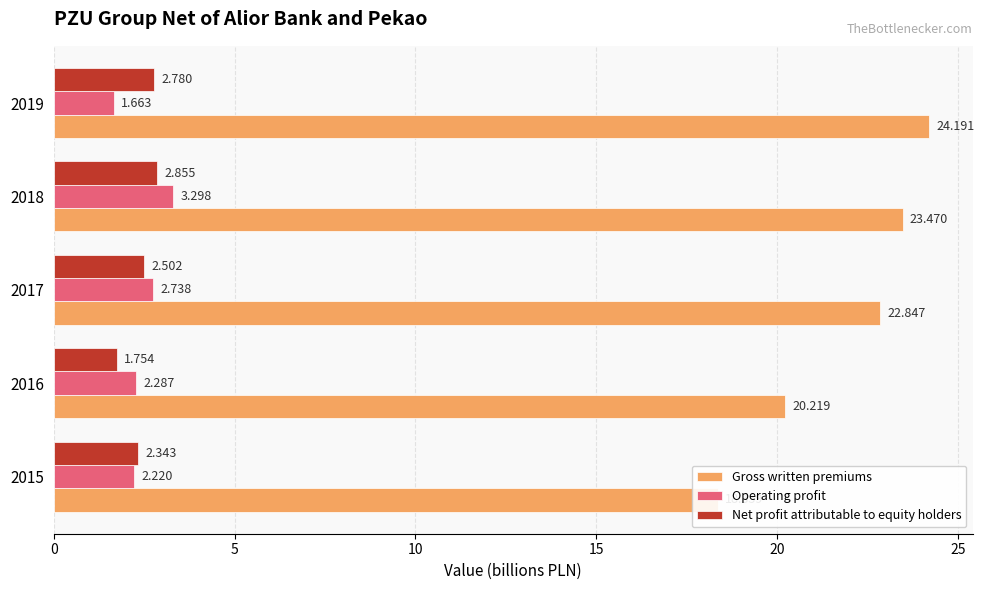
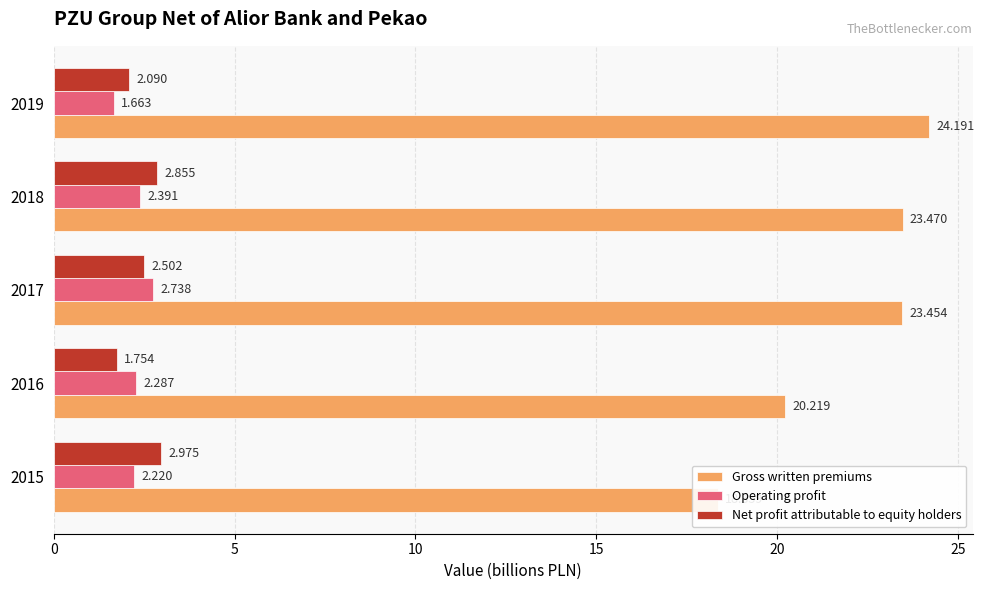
  {
    "Gross written premiums": {
      "2019": 24.191,
      "2018": 23.470,
-     "2017": 22.847,
+     "2017": 23.454,
      "2016": 20.219
    },
    "Operating profit": {
      "2019": 1.663,
-     "2018": 3.298,
+     "2018": 2.391,
      "2017": 2.738,
      "2016": 2.287,
      "2015": 2.220
    },
    "Net profit attributable to equity holders": {
-     "2019": 2.780,
+     "2019": 2.090,
      "2018": 2.855,
      "2017": 2.502,
      "2016": 1.754,
-     "2015": 2.343
+     "2015": 2.975
    }
  }
